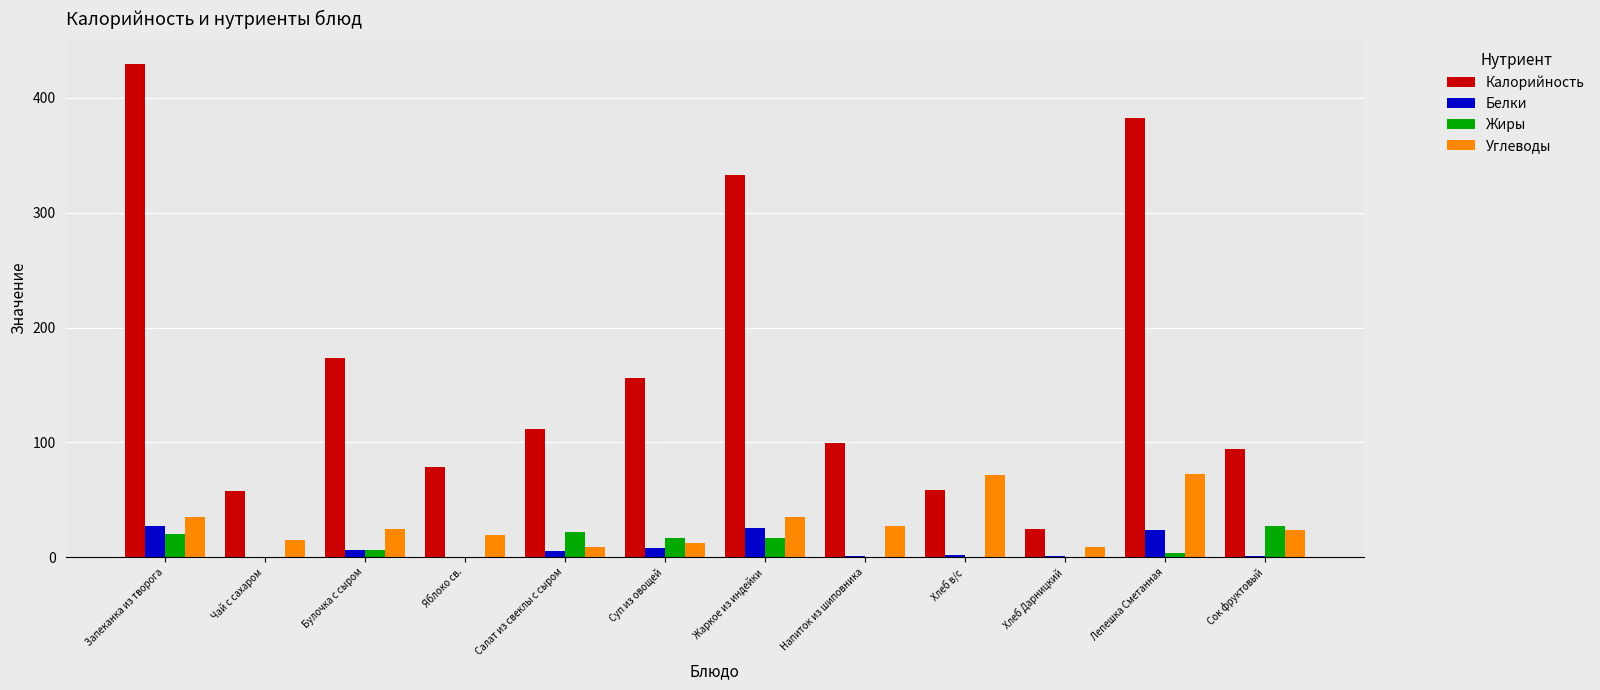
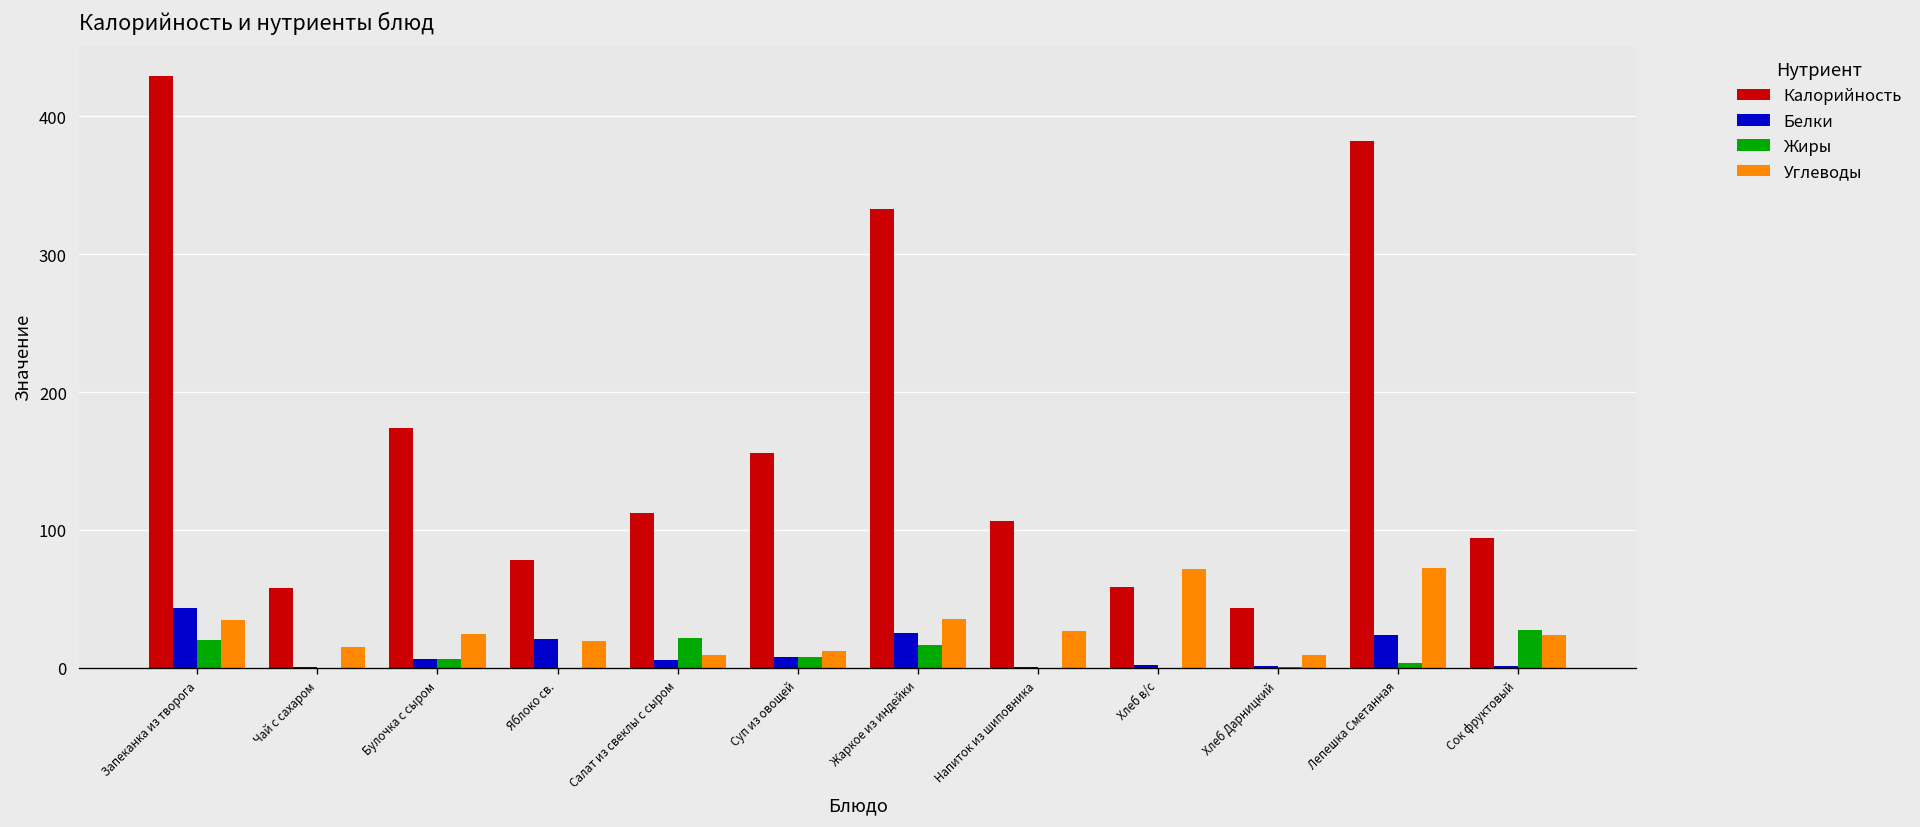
  {
    "Калорийность": {
      "Запеканка из творога": 430,
      "Чай с сахаром": 58,
      "Булочка с сыром": 174,
      "Яблоко св.": 78,
      "Салат из свеклы с сыром": 112,
      "Суп из овощей": 156,
      "Жаркое из индейки": 333,
-     "Напиток из шиповника": 100,
+     "Напиток из шиповника": 107,
      "Хлеб в/с": 58,
-     "Хлеб Дарницкий": 25,
+     "Хлеб Дарницкий": 43,
      "Лепешка Сметанная": 382,
      "Сок фруктовый": 94
    },
    "Белки": {
-     "Запеканка из творога": 27,
+     "Запеканка из творога": 43,
      "Булочка с сыром": 6,
-     "Яблоко св.": 1,
+     "Яблоко св.": 21,
      "Салат из свеклы с сыром": 6,
      "Суп из овощей": 8,
      "Жаркое из индейки": 25,
      "Лепешка Сметанная": 24
    },
    "Жиры": {
      "Запеканка из творога": 20,
      "Чай с сахаром": 0,
      "Булочка с сыром": 6,
      "Яблоко св.": 0,
      "Салат из свеклы с сыром": 22,
-     "Суп из овощей": 17,
+     "Суп из овощей": 8,
      "Жаркое из индейки": 17,
      "Напиток из шиповника": 0,
      "Лепешка Сметанная": 4,
      "Сок фруктовый": 28
    },
    "Углеводы": {
      "Запеканка из творога": 35,
      "Чай с сахаром": 15,
      "Булочка с сыром": 24,
      "Яблоко св.": 19,
      "Салат из свеклы с сыром": 9,
      "Суп из овощей": 12,
      "Жаркое из индейки": 35,
      "Напиток из шиповника": 27,
      "Хлеб в/с": 71,
      "Хлеб Дарницкий": 9,
      "Лепешка Сметанная": 72,
      "Сок фруктовый": 23
    }
  }
